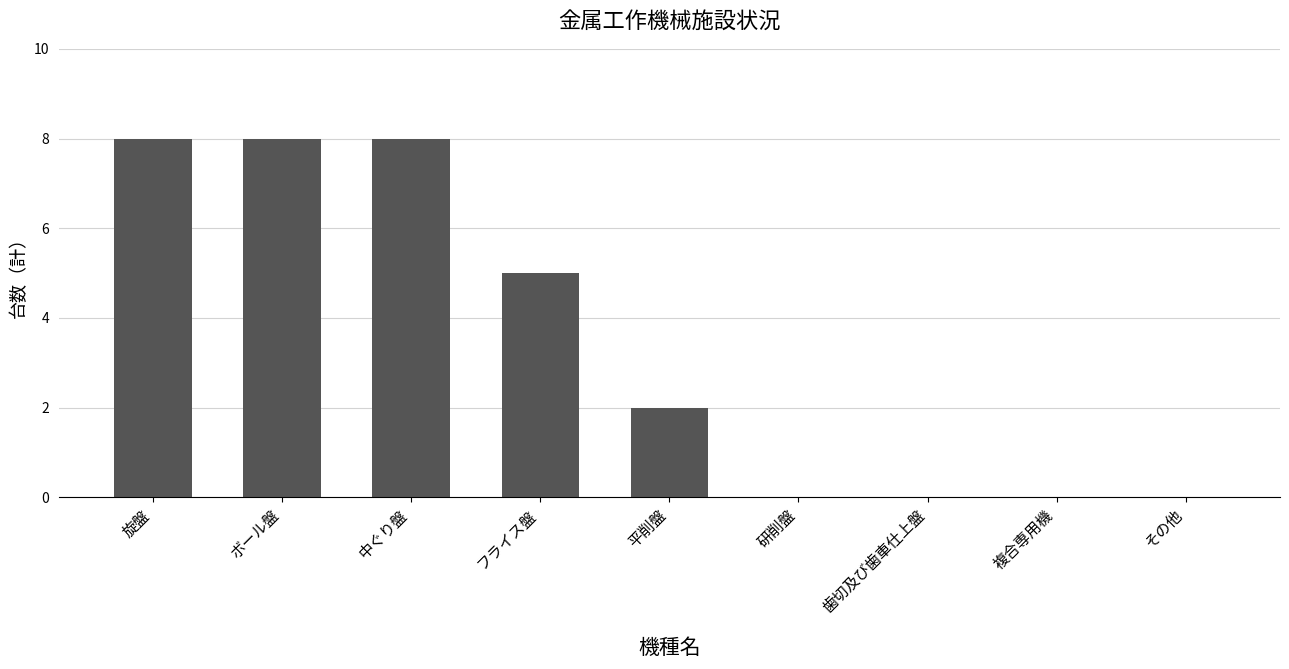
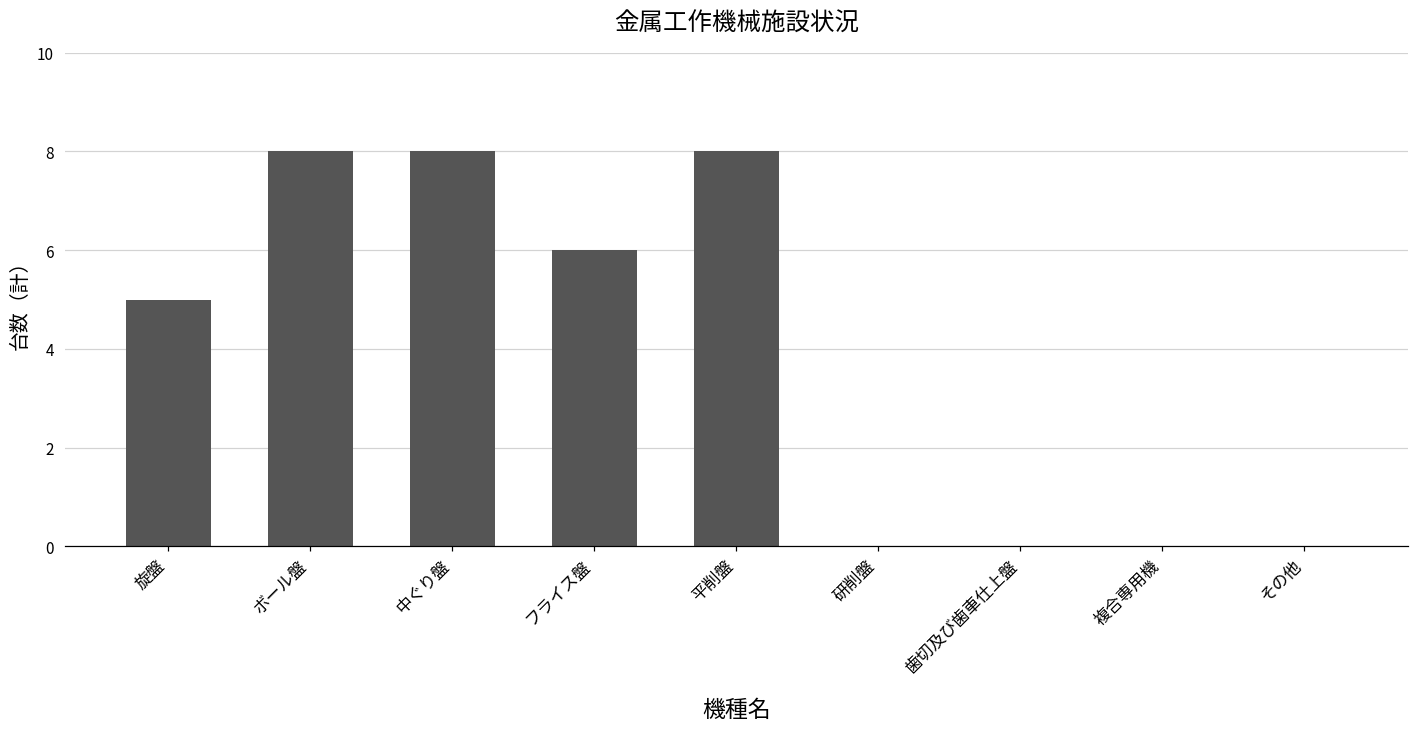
  {
-   "旋盤": 8,
+   "旋盤": 5,
    "ボール盤": 8,
    "中ぐり盤": 8,
-   "フライス盤": 5,
-   "平削盤": 2,
+   "フライス盤": 6,
+   "平削盤": 8,
    "研削盤": 0,
    "歯切及び歯車仕上盤": 0,
    "複合専用機": 0,
    "その他": 0
  }
